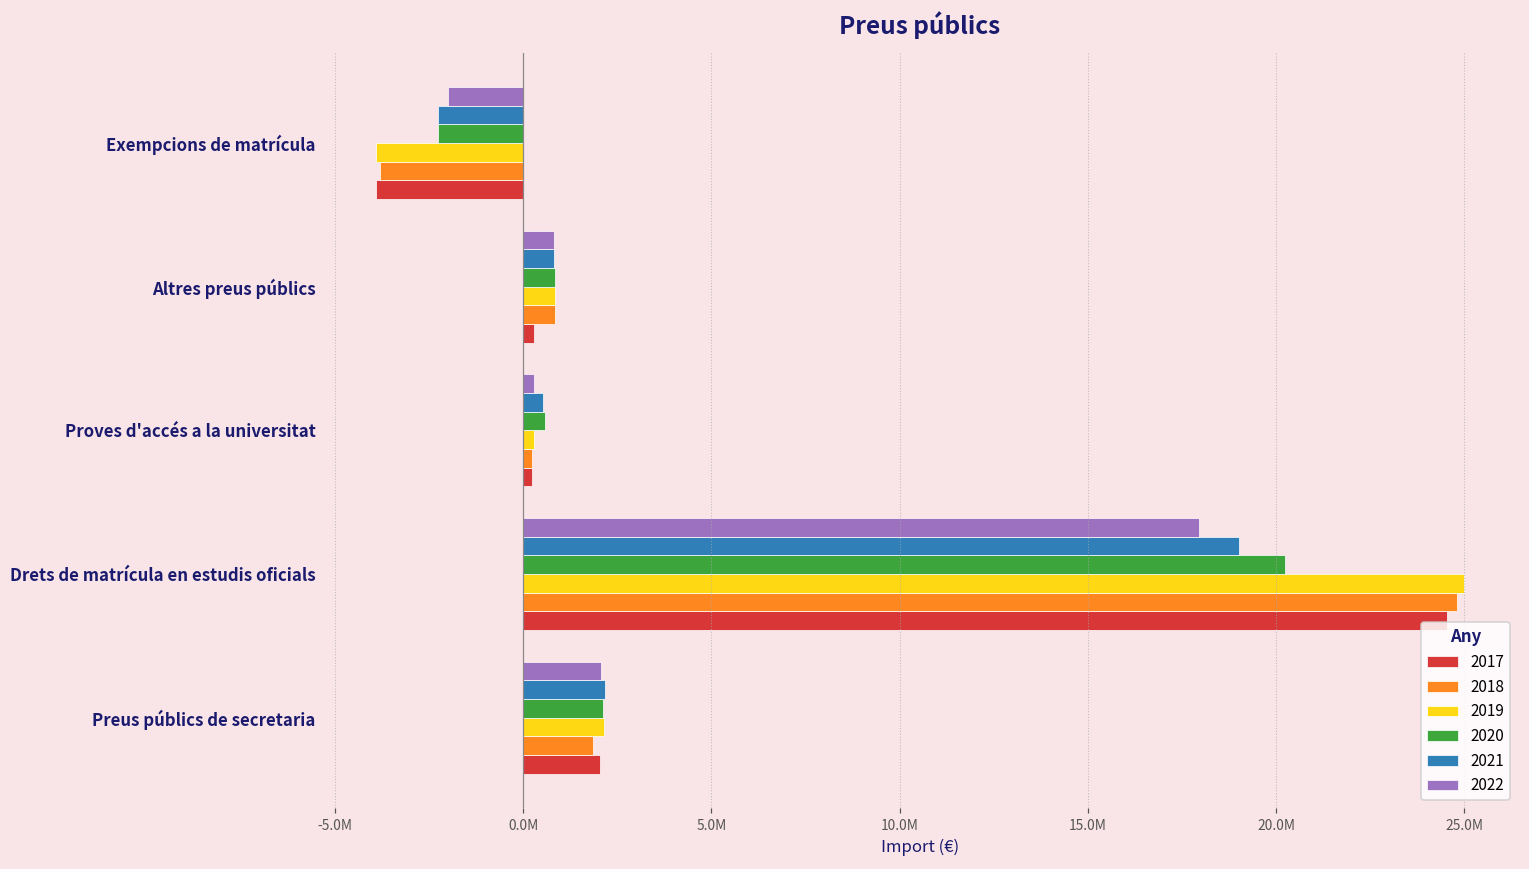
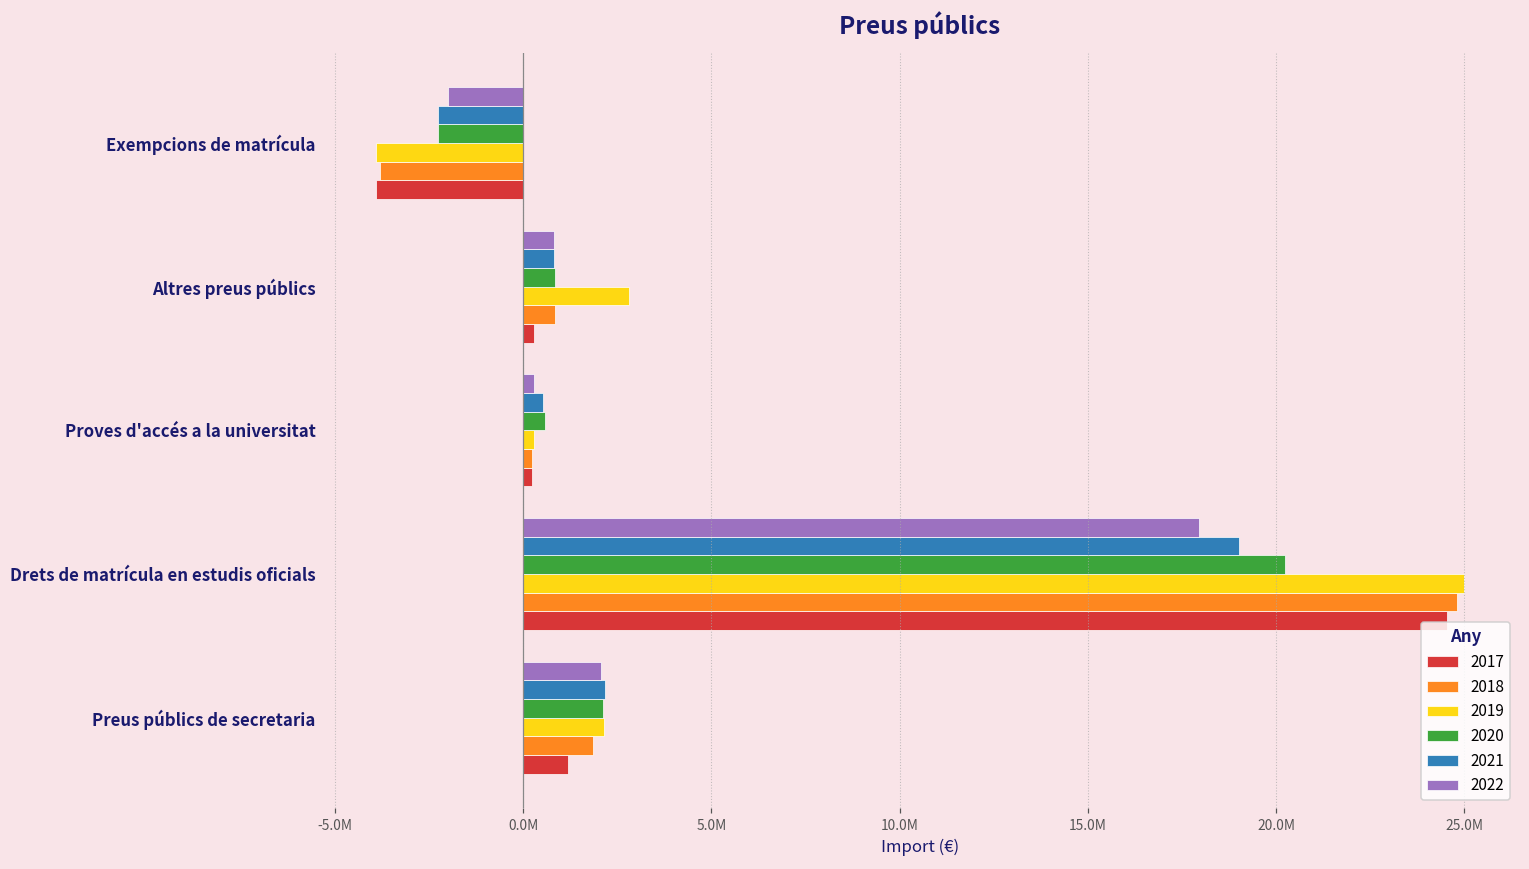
  {
    "2017": {
      "Exempcions de matrícula": -3900000,
      "Altres preus públics": 300000,
      "Proves d'accés a la universitat": 200000,
      "Drets de matrícula en estudis oficials": 24500000,
-     "Preus públics de secretaria": 2000000
+     "Preus públics de secretaria": 1200000
    },
    "2018": {
      "Exempcions de matrícula": -3800000,
      "Altres preus públics": 900000,
      "Proves d'accés a la universitat": 200000,
      "Drets de matrícula en estudis oficials": 24800000,
      "Preus públics de secretaria": 1900000
    },
    "2019": {
      "Exempcions de matrícula": -3900000,
-     "Altres preus públics": 900000,
+     "Altres preus públics": 2800000,
      "Proves d'accés a la universitat": 300000,
      "Drets de matrícula en estudis oficials": 25000000,
      "Preus públics de secretaria": 2100000
    },
    "2020": {
      "Exempcions de matrícula": -2300000,
      "Altres preus públics": 900000,
      "Proves d'accés a la universitat": 600000,
      "Drets de matrícula en estudis oficials": 20200000,
      "Preus públics de secretaria": 2100000
    },
    "2021": {
      "Exempcions de matrícula": -2300000,
      "Altres preus públics": 800000,
      "Proves d'accés a la universitat": 500000,
      "Drets de matrícula en estudis oficials": 19000000,
      "Preus públics de secretaria": 2200000
    },
    "2022": {
      "Exempcions de matrícula": -2000000,
      "Altres preus públics": 800000,
      "Proves d'accés a la universitat": 300000,
      "Drets de matrícula en estudis oficials": 18000000,
      "Preus públics de secretaria": 2100000
    }
  }
